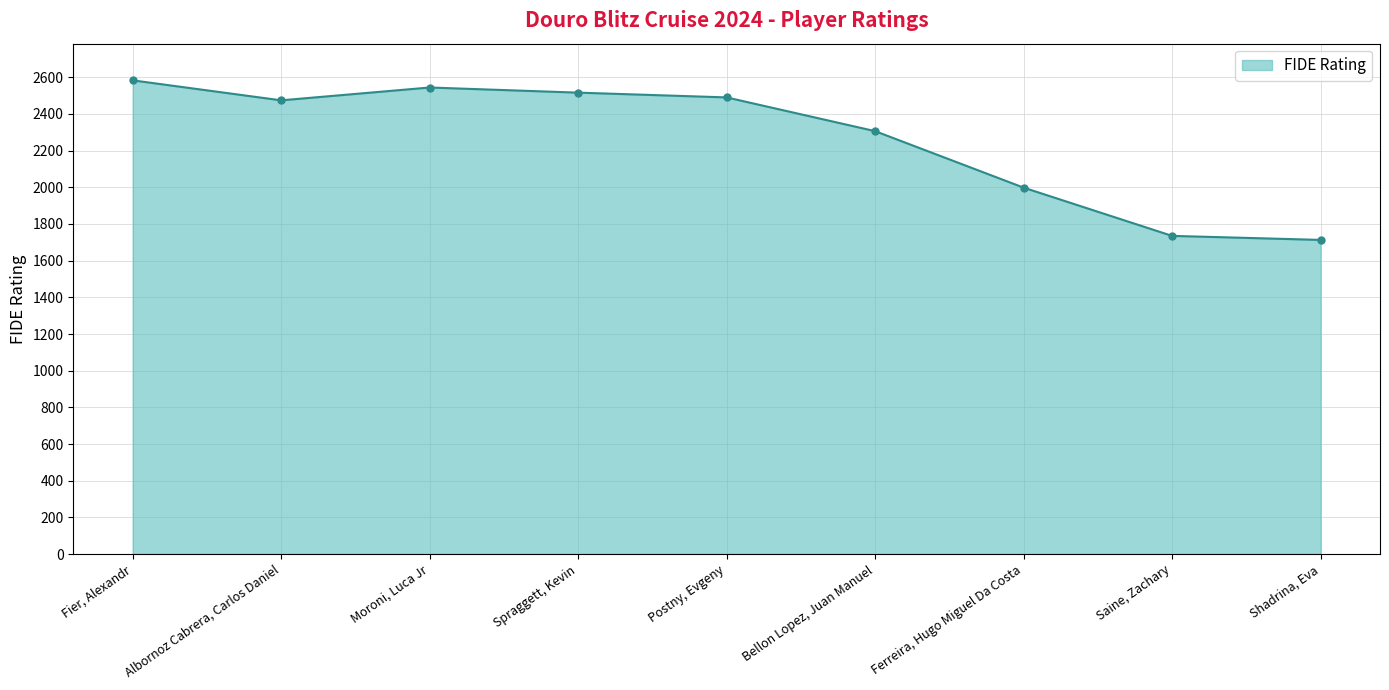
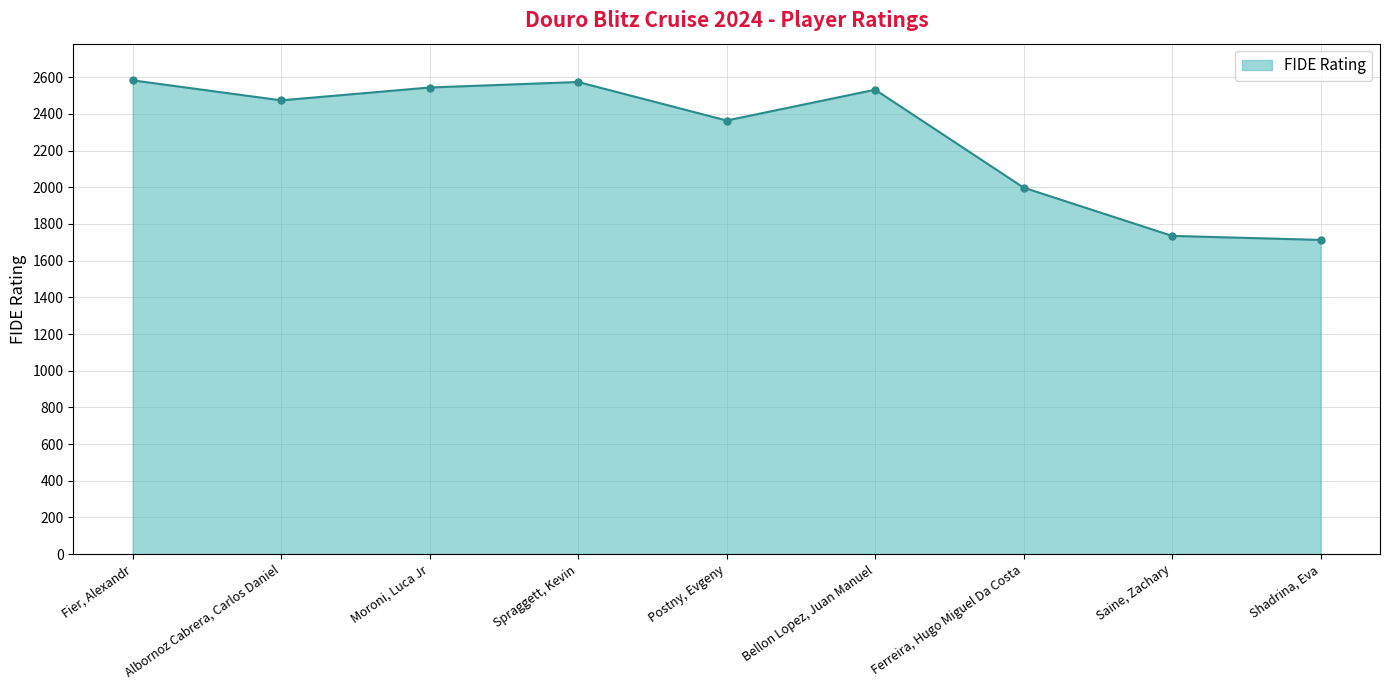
  {
    "Fier, Alexandr": 2580,
    "Albornoz Cabrera, Carlos Daniel": 2470,
    "Moroni, Luca Jr": 2540,
-   "Spraggett, Kevin": 2520,
-   "Postny, Evgeny": 2490,
-   "Bellon Lopez, Juan Manuel": 2310,
+   "Spraggett, Kevin": 2570,
+   "Postny, Evgeny": 2360,
+   "Bellon Lopez, Juan Manuel": 2530,
    "Ferreira, Hugo Miguel Da Costa": 2000,
    "Saine, Zachary": 1740,
    "Shadrina, Eva": 1710
  }
